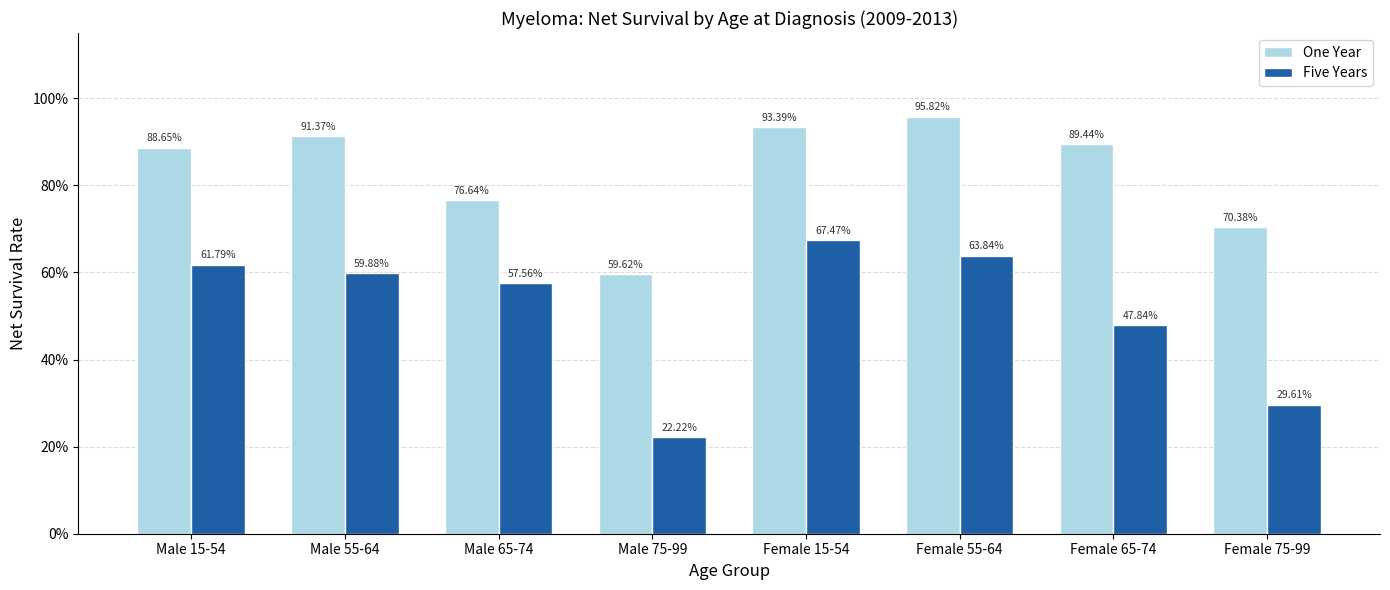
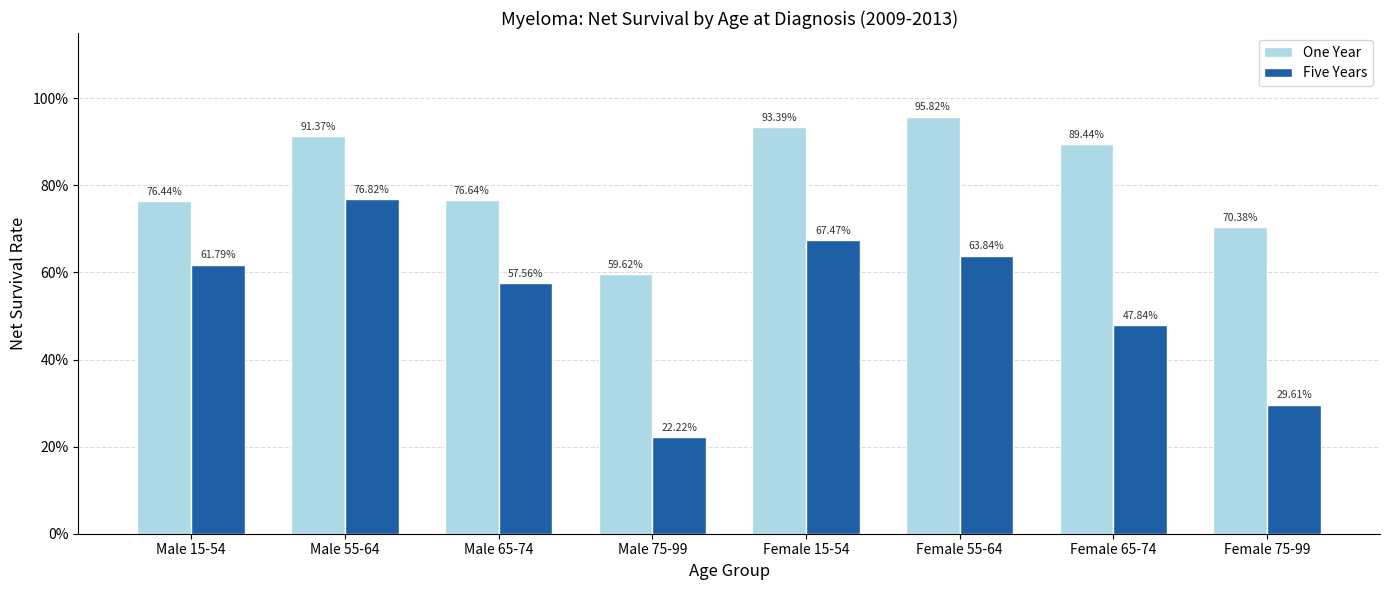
  {
    "One Year": {
-     "Male 15-54": "88.65%",
+     "Male 15-54": "76.44%",
      "Male 55-64": "91.37%",
      "Male 65-74": "76.64%",
      "Male 75-99": "59.62%",
      "Female 15-54": "93.39%",
      "Female 55-64": "95.82%",
      "Female 65-74": "89.44%",
      "Female 75-99": "70.38%"
    },
    "Five Years": {
      "Male 15-54": "61.79%",
-     "Male 55-64": "59.88%",
+     "Male 55-64": "76.82%",
      "Male 65-74": "57.56%",
      "Male 75-99": "22.22%",
      "Female 15-54": "67.47%",
      "Female 55-64": "63.84%",
      "Female 65-74": "47.84%",
      "Female 75-99": "29.61%"
    }
  }
